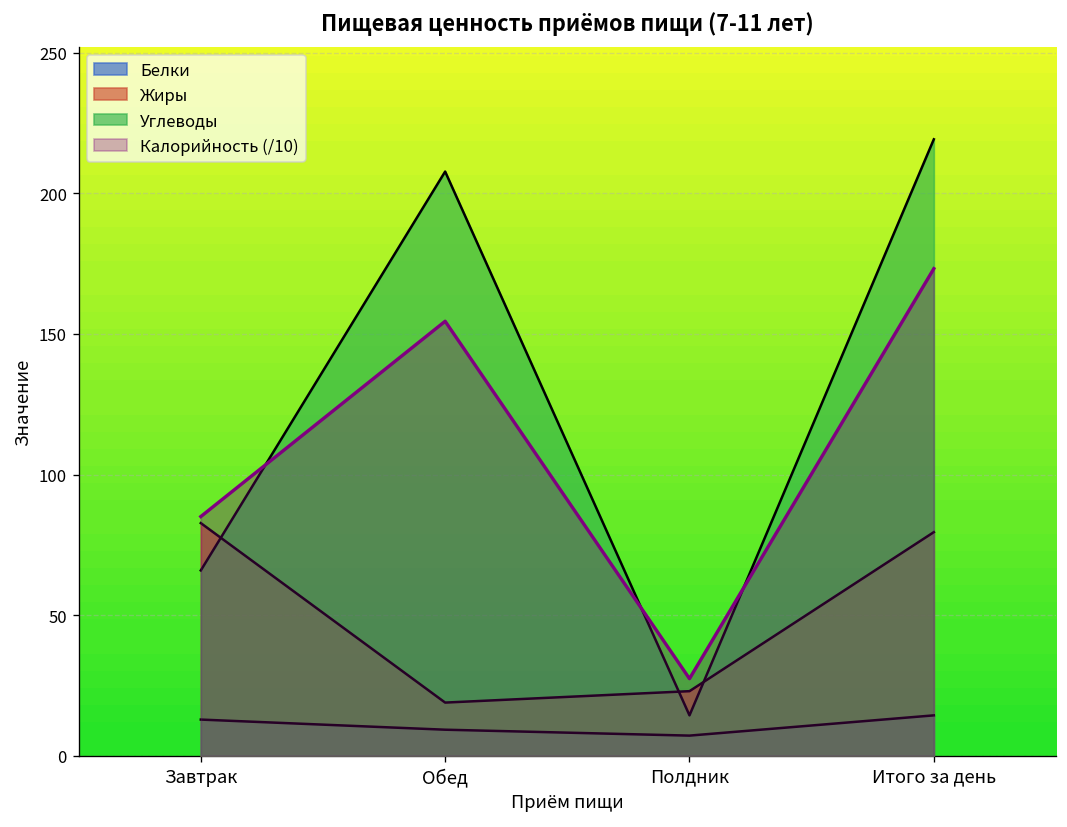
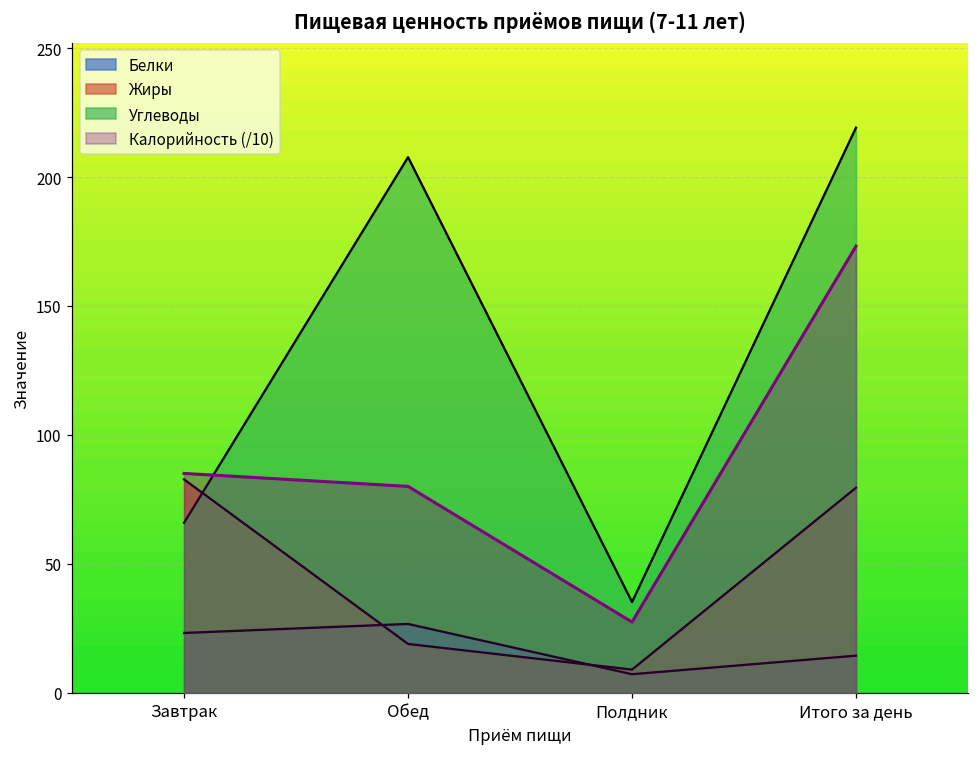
  {
    "Белки": {
-     "Завтрак": 13,
-     "Обед": 9,
+     "Завтрак": 23,
+     "Обед": 27,
      "Полдник": 7,
      "Итого за день": 14
    },
    "Жиры": {
      "Завтрак": 83,
      "Обед": 19,
-     "Полдник": 23,
+     "Полдник": 9,
      "Итого за день": 80
    },
    "Углеводы": {
      "Завтрак": 66,
      "Обед": 208,
-     "Полдник": 14,
+     "Полдник": 35,
      "Итого за день": 219
    },
    "Калорийность (/10)": {
      "Завтрак": 85,
-     "Обед": 155,
+     "Обед": 80,
      "Полдник": 27,
      "Итого за день": 173
    }
  }
